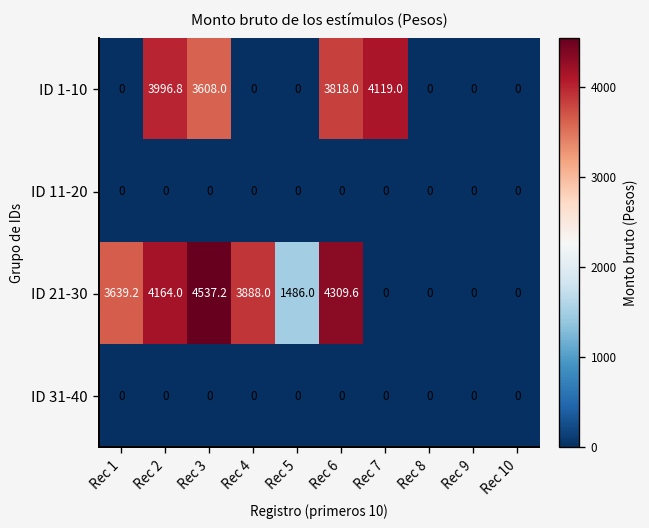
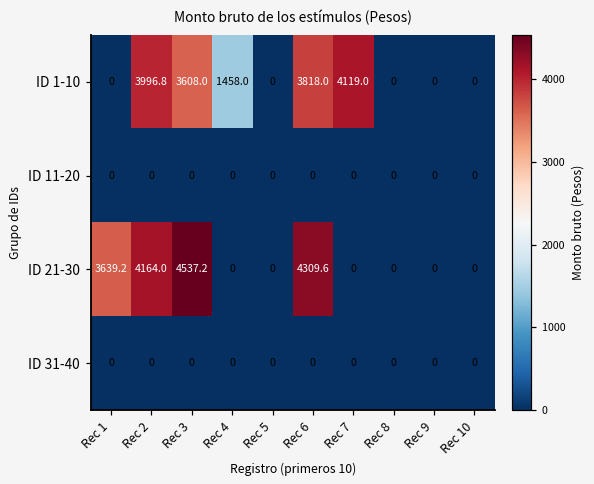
  {
    "ID 1-10": {
      "Rec 1": 0,
      "Rec 2": 3996.8,
      "Rec 3": 3608.0,
-     "Rec 4": 0,
+     "Rec 4": 1458.0,
      "Rec 5": 0,
      "Rec 6": 3818.0,
      "Rec 7": 4119.0,
      "Rec 8": 0,
      "Rec 9": 0,
      "Rec 10": 0
    },
    "ID 11-20": {
      "Rec 1": 0,
      "Rec 2": 0,
      "Rec 3": 0,
      "Rec 4": 0,
      "Rec 5": 0,
      "Rec 6": 0,
      "Rec 7": 0,
      "Rec 8": 0,
      "Rec 9": 0,
      "Rec 10": 0
    },
    "ID 21-30": {
      "Rec 1": 3639.2,
      "Rec 2": 4164.0,
      "Rec 3": 4537.2,
-     "Rec 4": 3888.0,
-     "Rec 5": 1486.0,
+     "Rec 4": 0,
+     "Rec 5": 0,
      "Rec 6": 4309.6,
      "Rec 7": 0,
      "Rec 8": 0,
      "Rec 9": 0,
      "Rec 10": 0
    },
    "ID 31-40": {
      "Rec 1": 0,
      "Rec 2": 0,
      "Rec 3": 0,
      "Rec 4": 0,
      "Rec 5": 0,
      "Rec 6": 0,
      "Rec 7": 0,
      "Rec 8": 0,
      "Rec 9": 0,
      "Rec 10": 0
    }
  }
